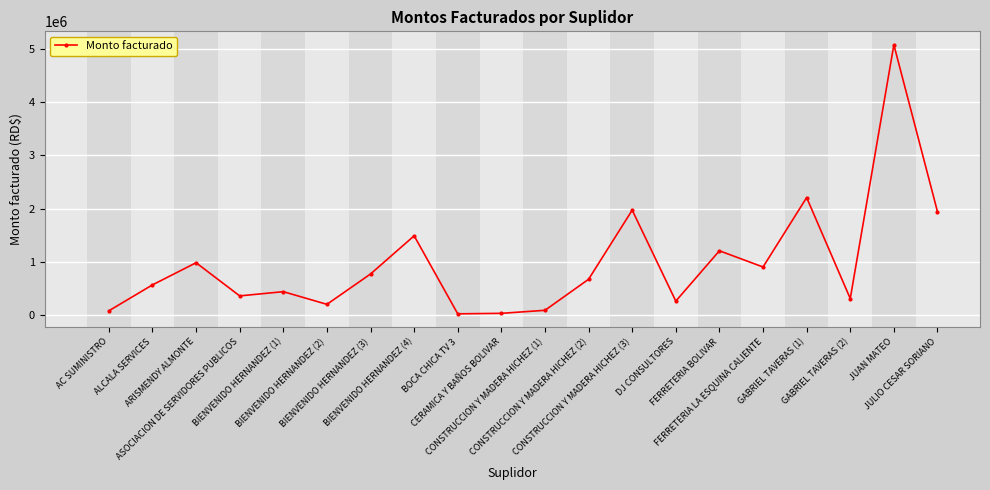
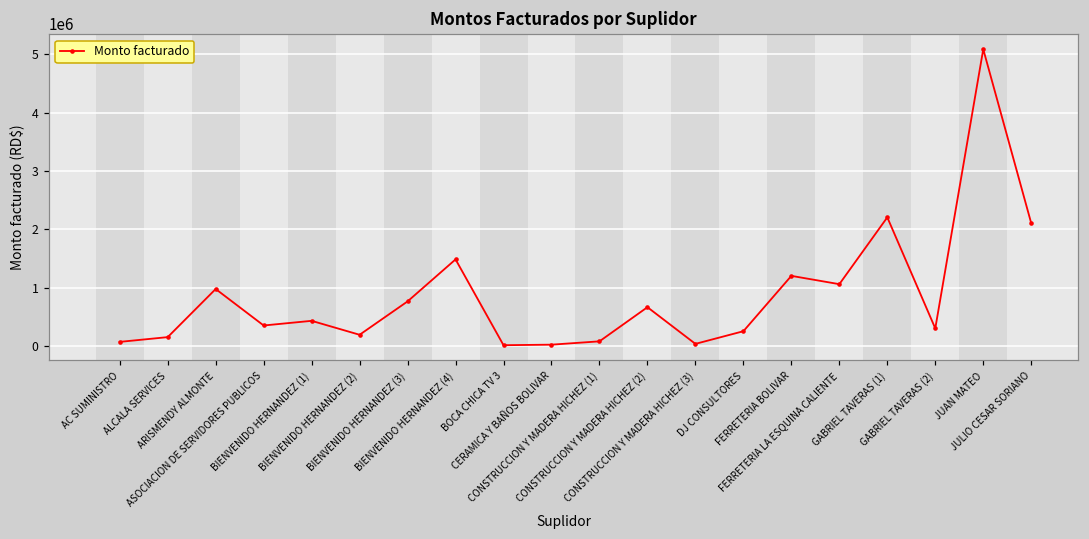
  {
    "AC SUMINISTRO": 100000,
-   "ALCALA SERVICES": 600000,
+   "ALCALA SERVICES": 200000,
    "ARISMENDY ALMONTE": 1000000,
    "ASOCIACION DE SERVIDORES PUBLICOS": 400000,
    "BIENVENIDO HERNANDEZ (1)": 400000,
    "BIENVENIDO HERNANDEZ (2)": 200000,
    "BIENVENIDO HERNANDEZ (3)": 800000,
    "BIENVENIDO HERNANDEZ (4)": 1500000,
    "BOCA CHICA TV 3": 0,
    "CERAMICA Y BAÑOS BOLIVAR": 0,
    "CONSTRUCCION Y MADERA HICHEZ (1)": 100000,
    "CONSTRUCCION Y MADERA HICHEZ (2)": 700000,
-   "CONSTRUCCION Y MADERA HICHEZ (3)": 2000000,
+   "CONSTRUCCION Y MADERA HICHEZ (3)": 0,
    "DJ CONSULTORES": 300000,
    "FERRETERIA BOLIVAR": 1200000,
-   "FERRETERIA LA ESQUINA CALIENTE": 900000,
+   "FERRETERIA LA ESQUINA CALIENTE": 1100000,
    "GABRIEL TAVERAS (1)": 2200000,
    "GABRIEL TAVERAS (2)": 300000,
    "JUAN MATEO": 5100000,
-   "JULIO CESAR SORIANO": 1900000
+   "JULIO CESAR SORIANO": 2100000
  }
